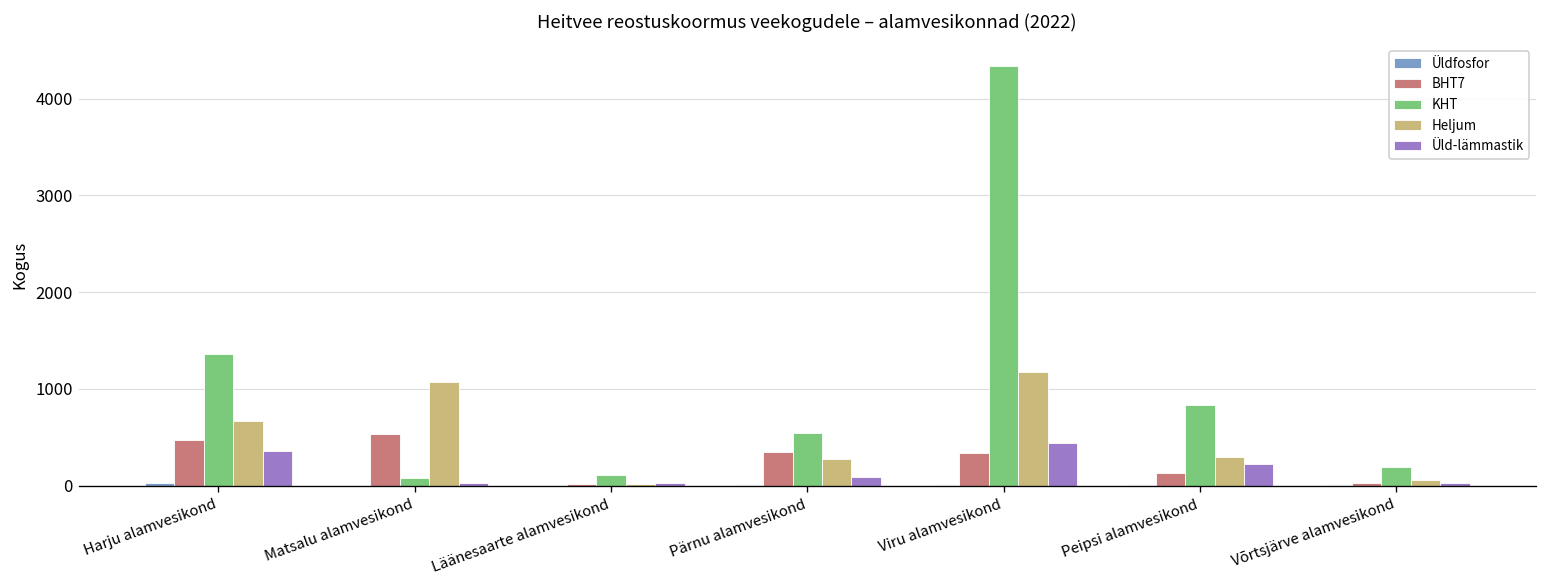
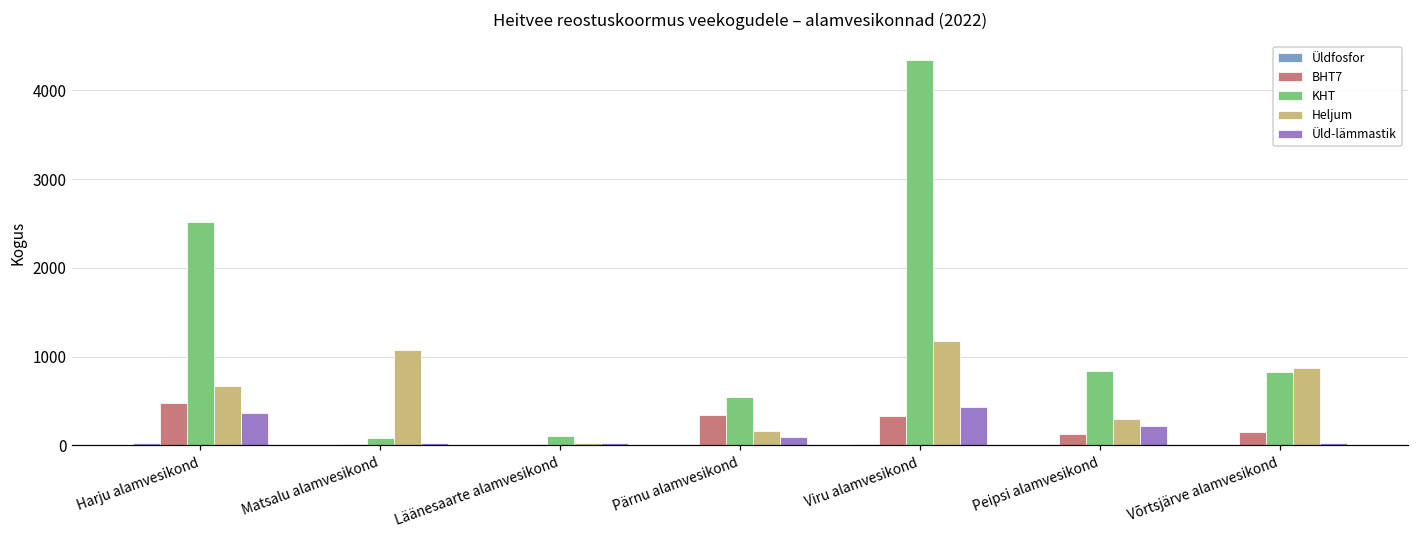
  {
    "BHT7": {
      "Harju alamvesikond": 500,
-     "Matsalu alamvesikond": 500,
+     "Matsalu alamvesikond": 0,
      "Pärnu alamvesikond": 300,
      "Viru alamvesikond": 300,
      "Peipsi alamvesikond": 100,
-     "Võrtsjärve alamvesikond": 0
+     "Võrtsjärve alamvesikond": 100
    },
    "KHT": {
-     "Harju alamvesikond": 1400,
+     "Harju alamvesikond": 2500,
      "Matsalu alamvesikond": 100,
      "Läänesaarte alamvesikond": 100,
      "Pärnu alamvesikond": 500,
      "Viru alamvesikond": 4300,
      "Peipsi alamvesikond": 800,
-     "Võrtsjärve alamvesikond": 200
+     "Võrtsjärve alamvesikond": 800
    },
    "Heljum": {
      "Harju alamvesikond": 700,
      "Matsalu alamvesikond": 1100,
-     "Pärnu alamvesikond": 300,
+     "Pärnu alamvesikond": 200,
      "Viru alamvesikond": 1200,
      "Peipsi alamvesikond": 300,
-     "Võrtsjärve alamvesikond": 100
+     "Võrtsjärve alamvesikond": 900
    }
  }
